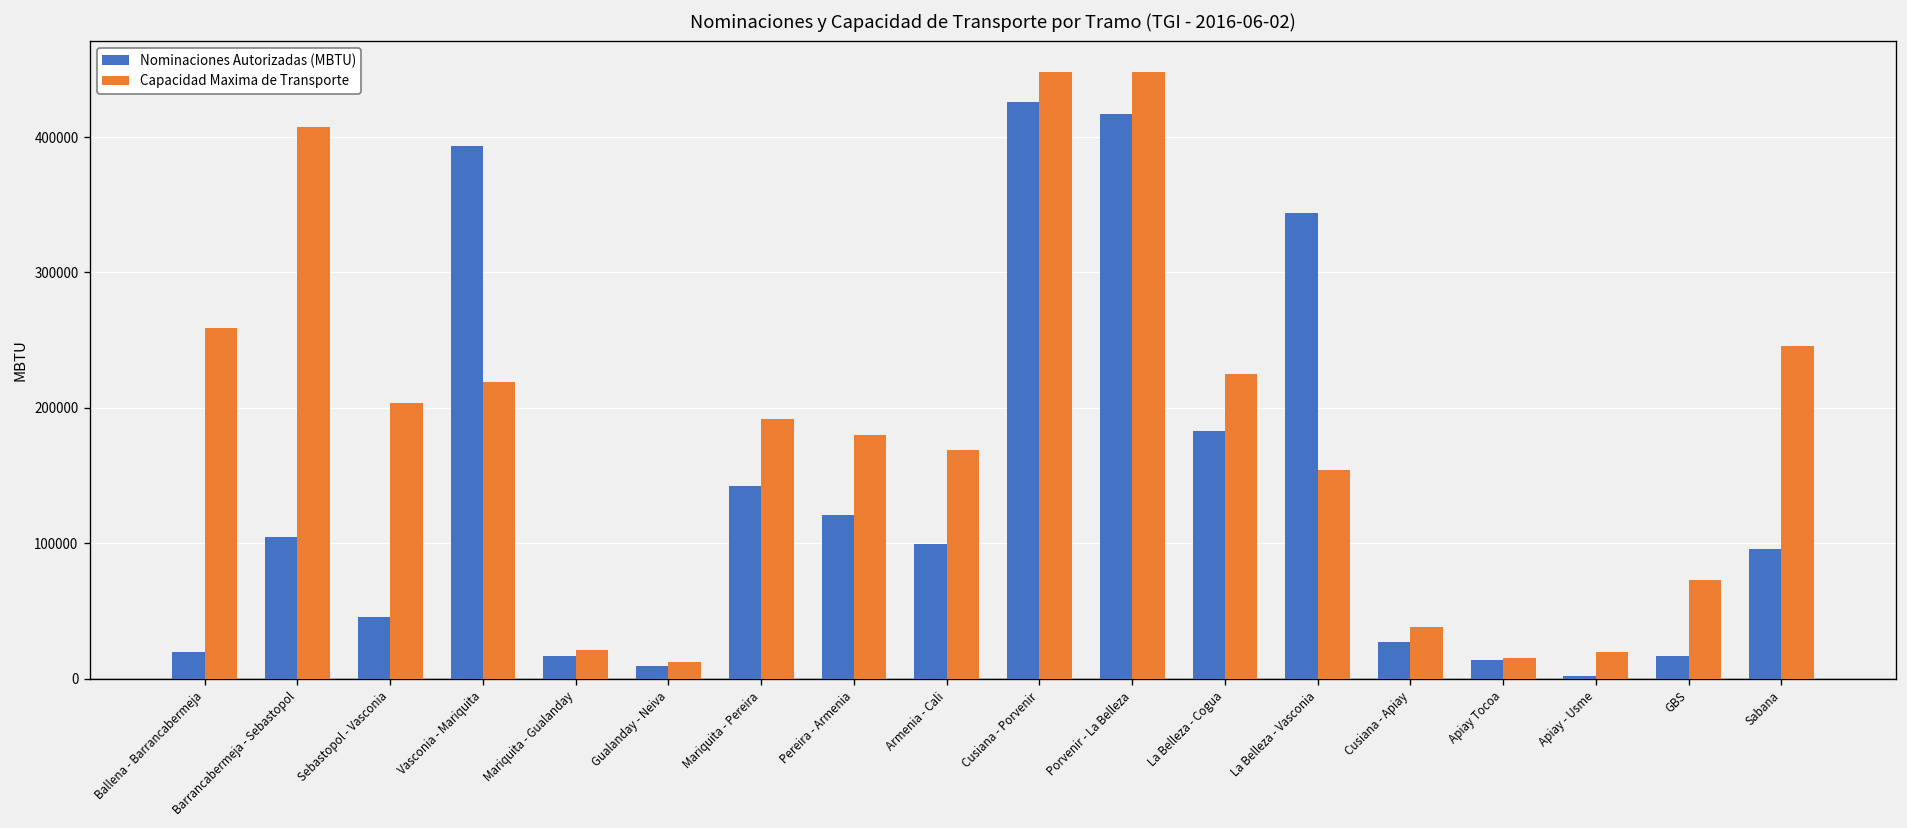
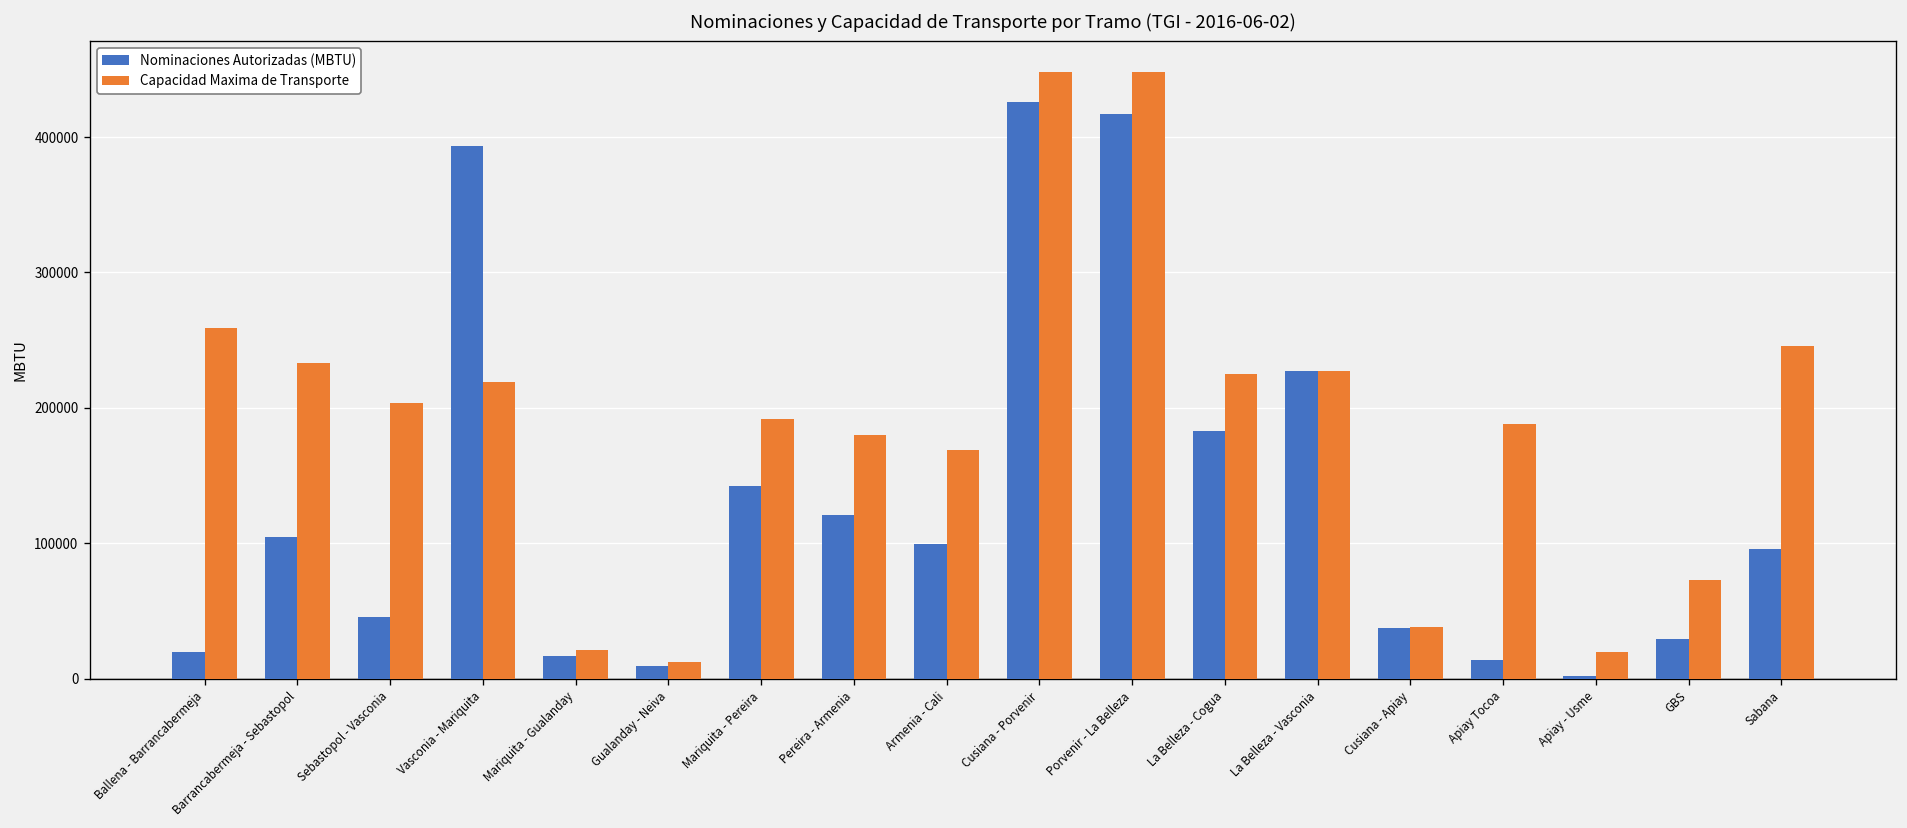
  {
    "Nominaciones Autorizadas (MBTU)": {
      "Ballena - Barrancabermeja": 19000,
      "Barrancabermeja - Sebastopol": 105000,
      "Sebastopol - Vasconia": 46000,
      "Vasconia - Mariquita": 393000,
      "Mariquita - Gualanday": 17000,
      "Gualanday - Neiva": 9000,
      "Mariquita - Pereira": 142000,
      "Pereira - Armenia": 121000,
      "Armenia - Cali": 100000,
      "Cusiana - Porvenir": 426000,
      "Porvenir - La Belleza": 417000,
      "La Belleza - Cogua": 183000,
-     "La Belleza - Vasconia": 344000,
-     "Cusiana - Apiay": 27000,
+     "La Belleza - Vasconia": 227000,
+     "Cusiana - Apiay": 37000,
      "Apiay Tocoa": 14000,
-     "GBS": 17000,
+     "GBS": 29000,
      "Sabana": 96000
    },
    "Capacidad Maxima de Transporte": {
      "Ballena - Barrancabermeja": 259000,
-     "Barrancabermeja - Sebastopol": 408000,
+     "Barrancabermeja - Sebastopol": 233000,
      "Sebastopol - Vasconia": 204000,
      "Vasconia - Mariquita": 219000,
      "Mariquita - Gualanday": 21000,
      "Gualanday - Neiva": 13000,
      "Mariquita - Pereira": 192000,
      "Pereira - Armenia": 180000,
      "Armenia - Cali": 169000,
      "Cusiana - Porvenir": 448000,
      "Porvenir - La Belleza": 448000,
      "La Belleza - Cogua": 225000,
-     "La Belleza - Vasconia": 154000,
+     "La Belleza - Vasconia": 227000,
      "Cusiana - Apiay": 38000,
-     "Apiay Tocoa": 15000,
+     "Apiay Tocoa": 188000,
      "Apiay - Usme": 20000,
      "GBS": 73000,
      "Sabana": 246000
    }
  }
